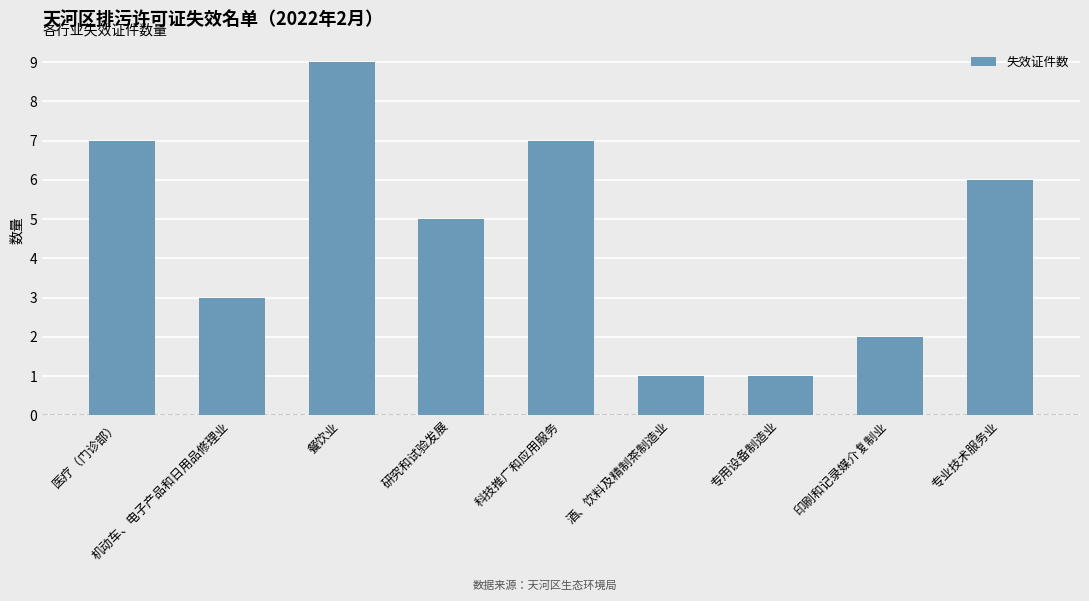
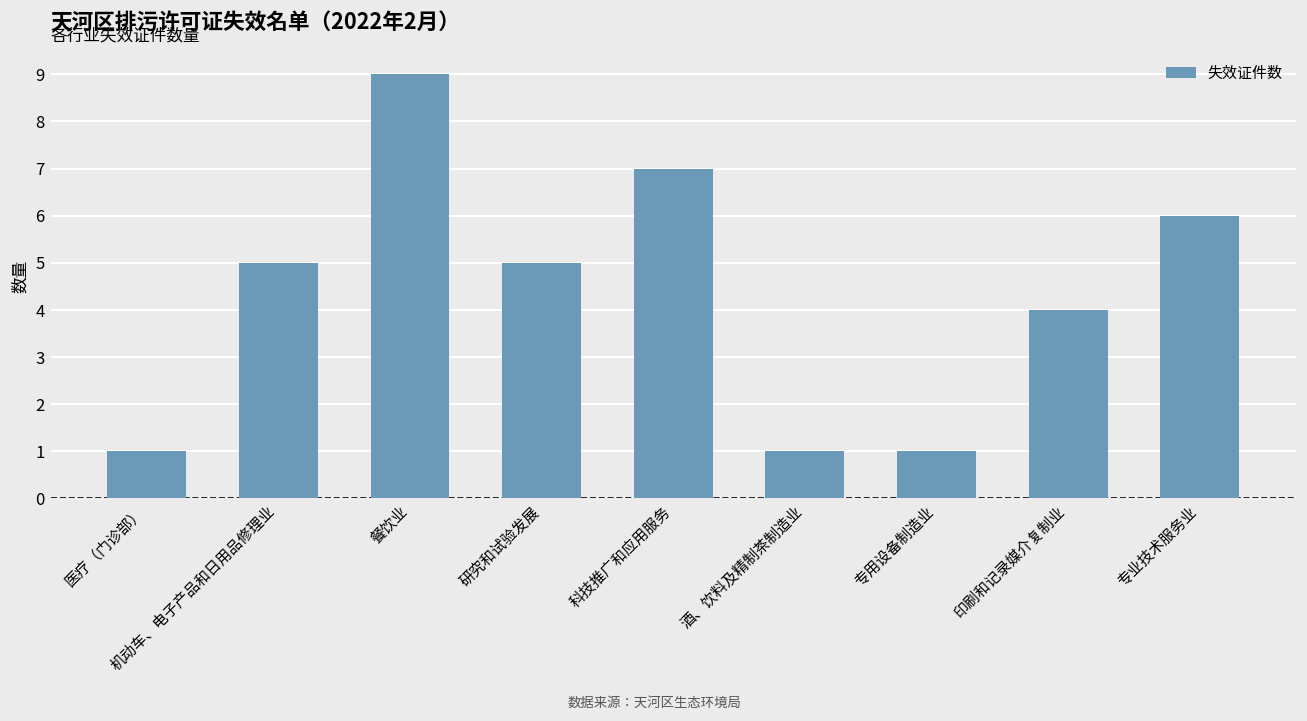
  {
-   "医疗（门诊部）": 7,
-   "机动车、电子产品和日用品修理业": 3,
+   "医疗（门诊部）": 1,
+   "机动车、电子产品和日用品修理业": 5,
    "餐饮业": 9,
    "研究和试验发展": 5,
    "科技推广和应用服务": 7,
    "酒、饮料及精制茶制造业": 1,
    "专用设备制造业": 1,
-   "印刷和记录媒介复制业": 2,
+   "印刷和记录媒介复制业": 4,
    "专业技术服务业": 6
  }
